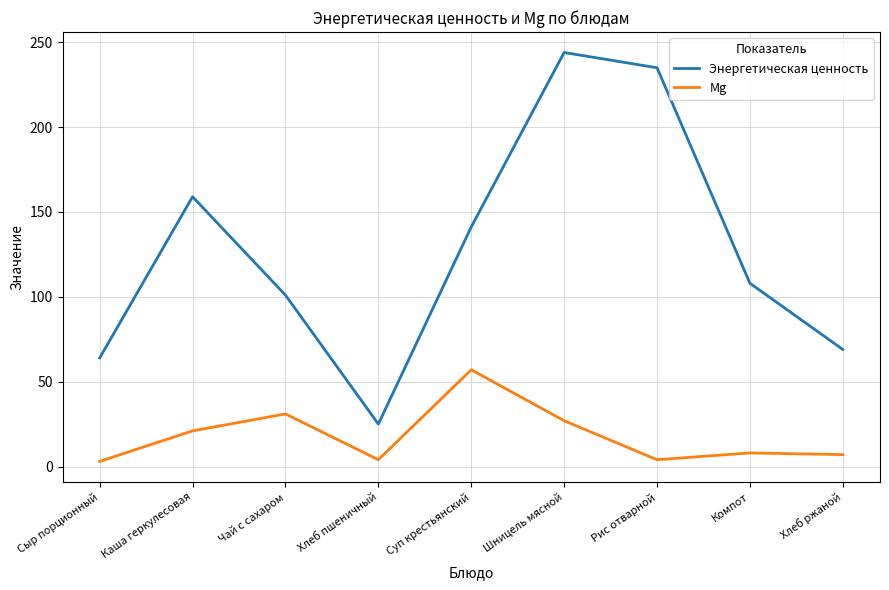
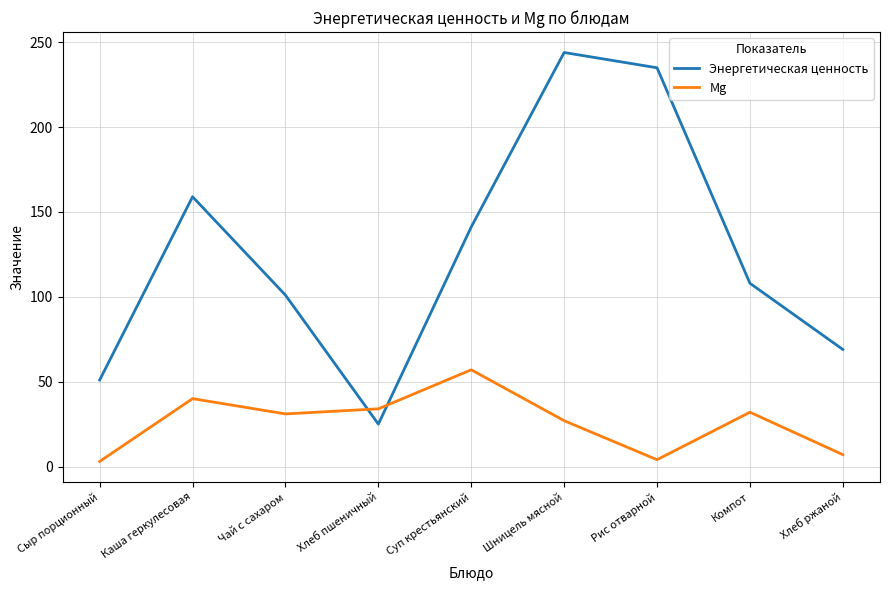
  {
    "Энергетическая ценность": {
-     "Сыр порционный": 64,
+     "Сыр порционный": 51,
      "Каша геркулесовая": 159,
      "Чай с сахаром": 101,
      "Хлеб пшеничный": 25,
      "Суп крестьянский": 141,
      "Шницель мясной": 244,
      "Рис отварной": 235,
      "Компот": 108,
      "Хлеб ржаной": 69
    },
    "Mg": {
      "Сыр порционный": 3,
-     "Каша геркулесовая": 21,
+     "Каша геркулесовая": 40,
      "Чай с сахаром": 31,
-     "Хлеб пшеничный": 4,
+     "Хлеб пшеничный": 34,
      "Суп крестьянский": 57,
      "Шницель мясной": 27,
      "Рис отварной": 4,
-     "Компот": 8,
+     "Компот": 32,
      "Хлеб ржаной": 7
    }
  }
